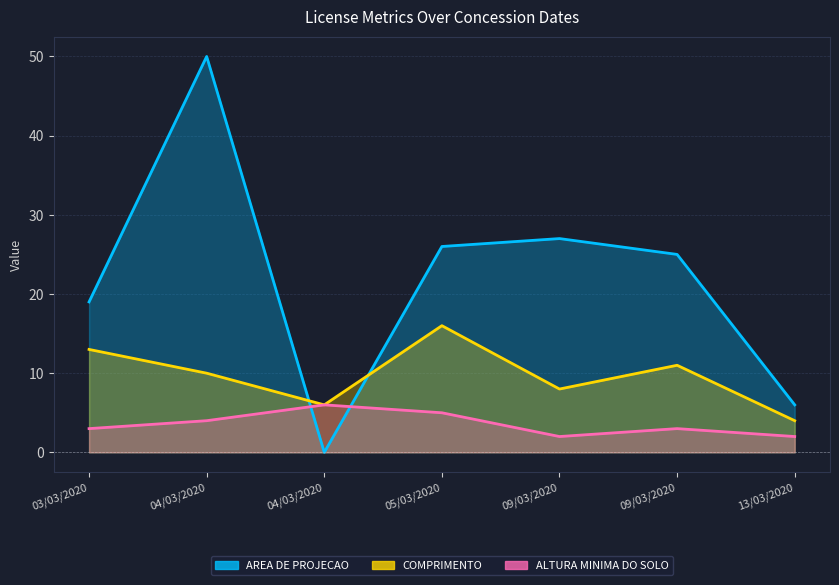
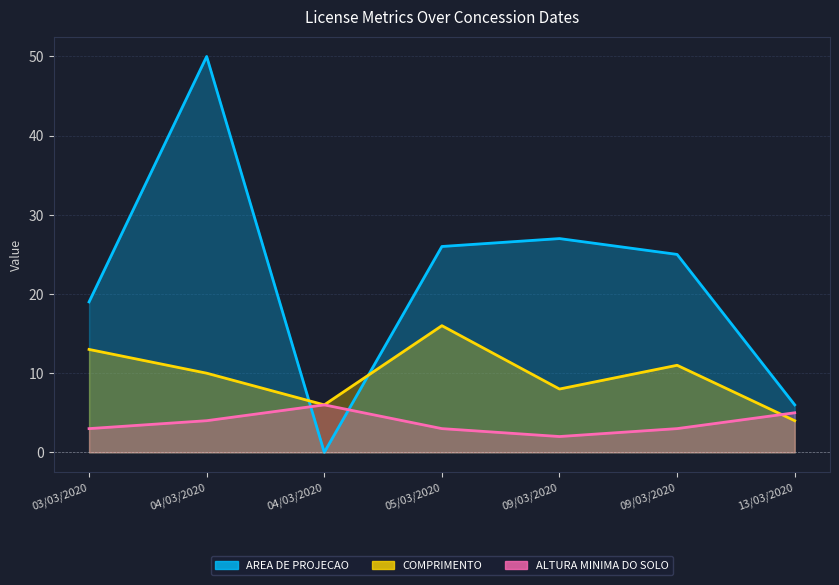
  {
    "AREA DE PROJECAO": {
      "03/03/2020": 19,
      "05/03/2020": 26,
      "13/03/2020": 6
    },
    "COMPRIMENTO": {
      "03/03/2020": 13,
      "05/03/2020": 16,
      "13/03/2020": 4
    },
    "ALTURA MINIMA DO SOLO": {
      "03/03/2020": 3,
-     "05/03/2020": 5,
-     "13/03/2020": 2
+     "05/03/2020": 3,
+     "13/03/2020": 5
    }
  }
